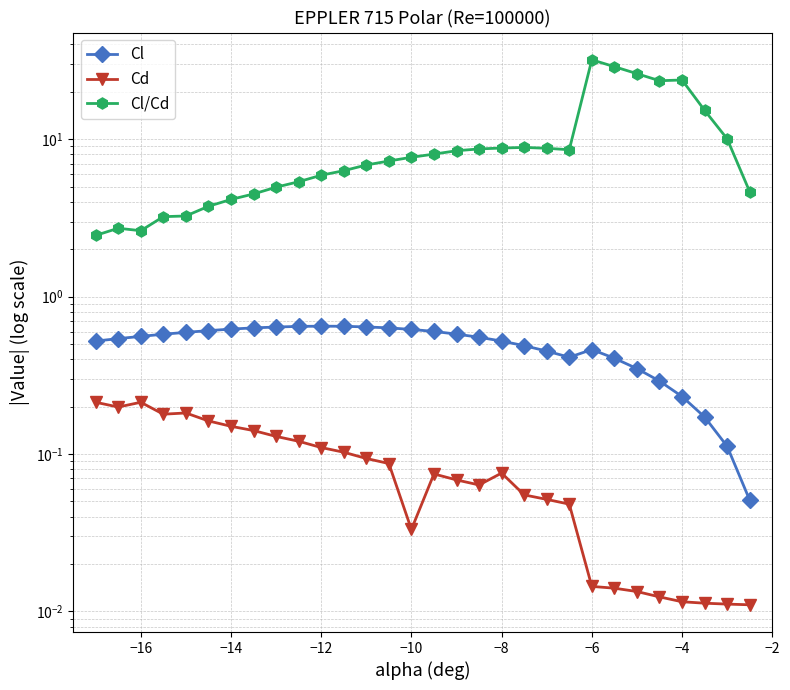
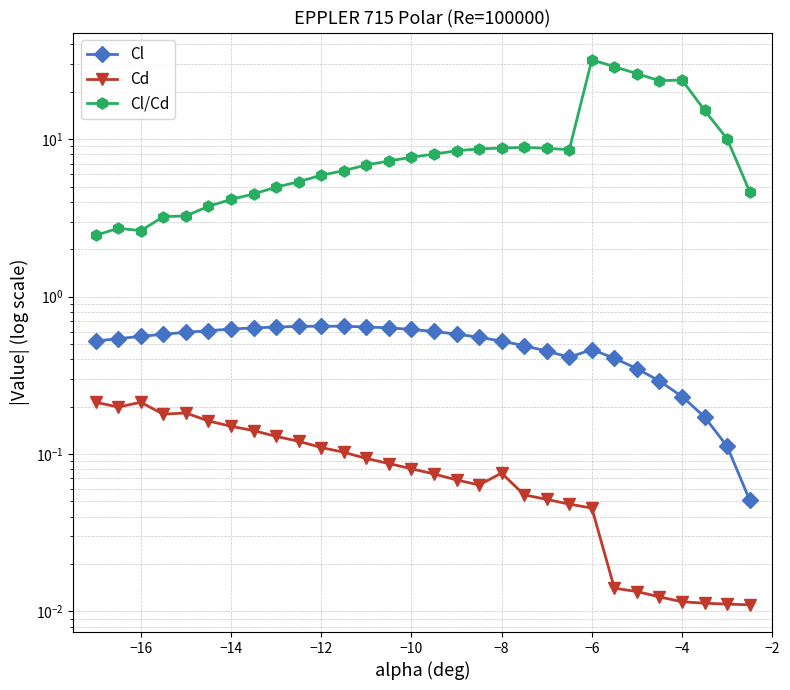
  {
    "Cl": {
      "−16": 0.56,
      "−14": 0.62,
      "−12": 0.65,
      "−10": 0.62,
      "−8": 0.52,
      "−6": 0.46,
      "−4": 0.23
    },
    "Cd": {
      "−16": 0.21,
      "−14": 0.15,
      "−12": 0.11,
-     "−10": 0.033,
+     "−10": 0.08,
      "−8": 0.08,
-     "−6": 0.014,
+     "−6": 0.045,
      "−4": 0.012
    },
    "Cl/Cd": {
      "−16": 2.6,
      "−14": 4.1,
      "−12": 5.9,
      "−10": 8,
      "−8": 9,
      "−6": 32,
      "−4": 24
    }
  }
